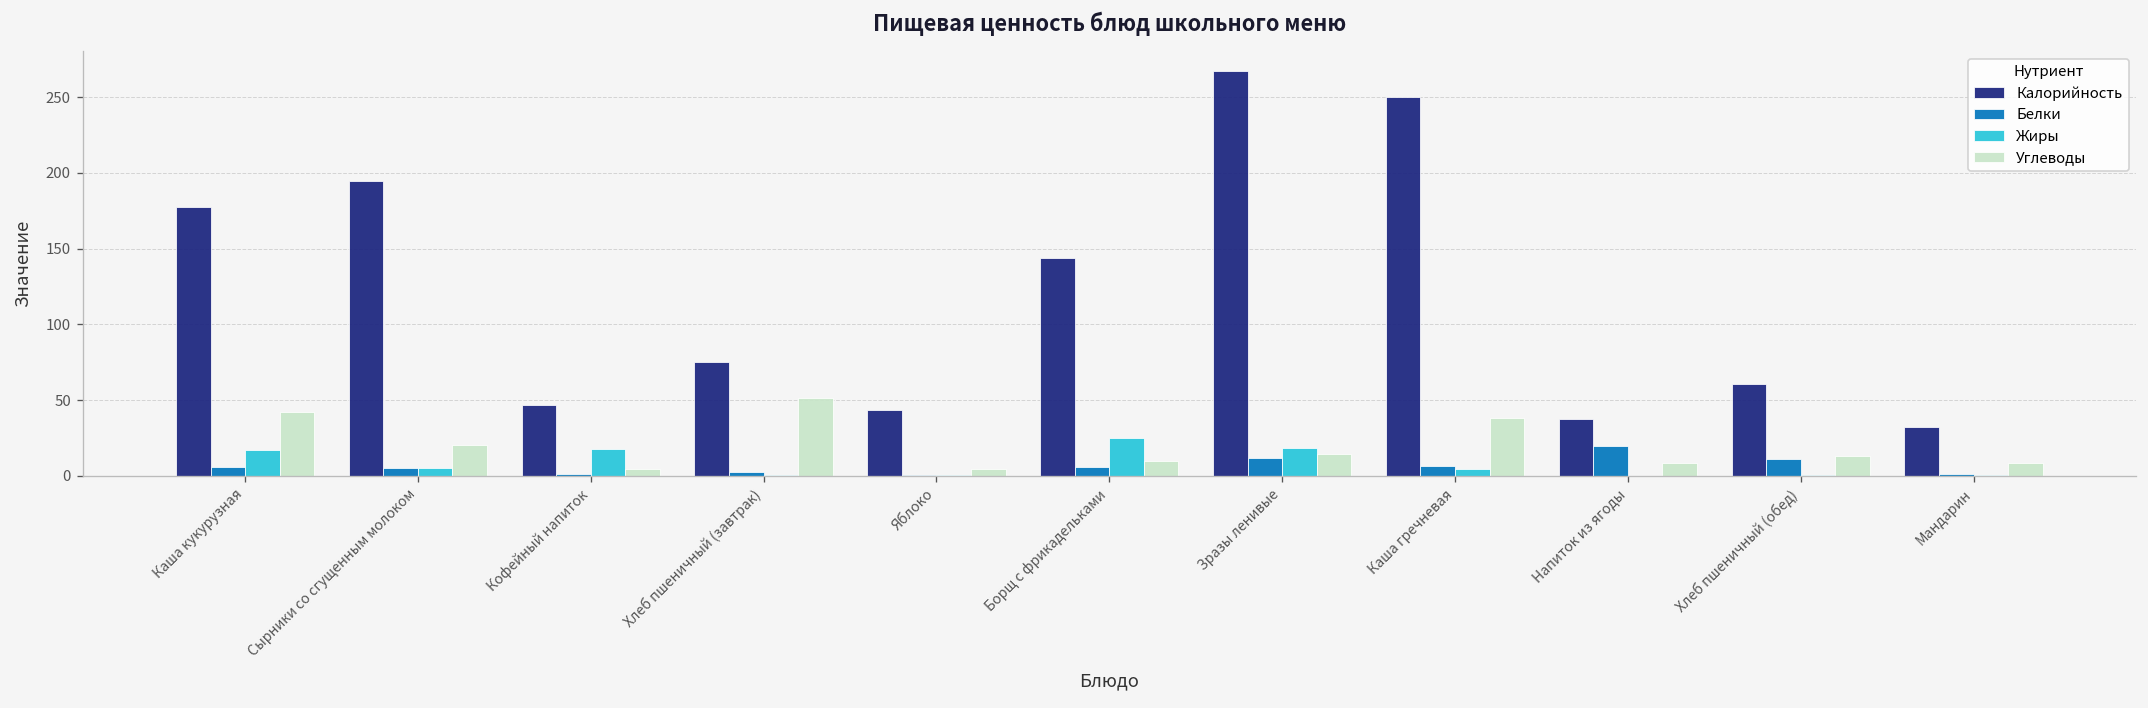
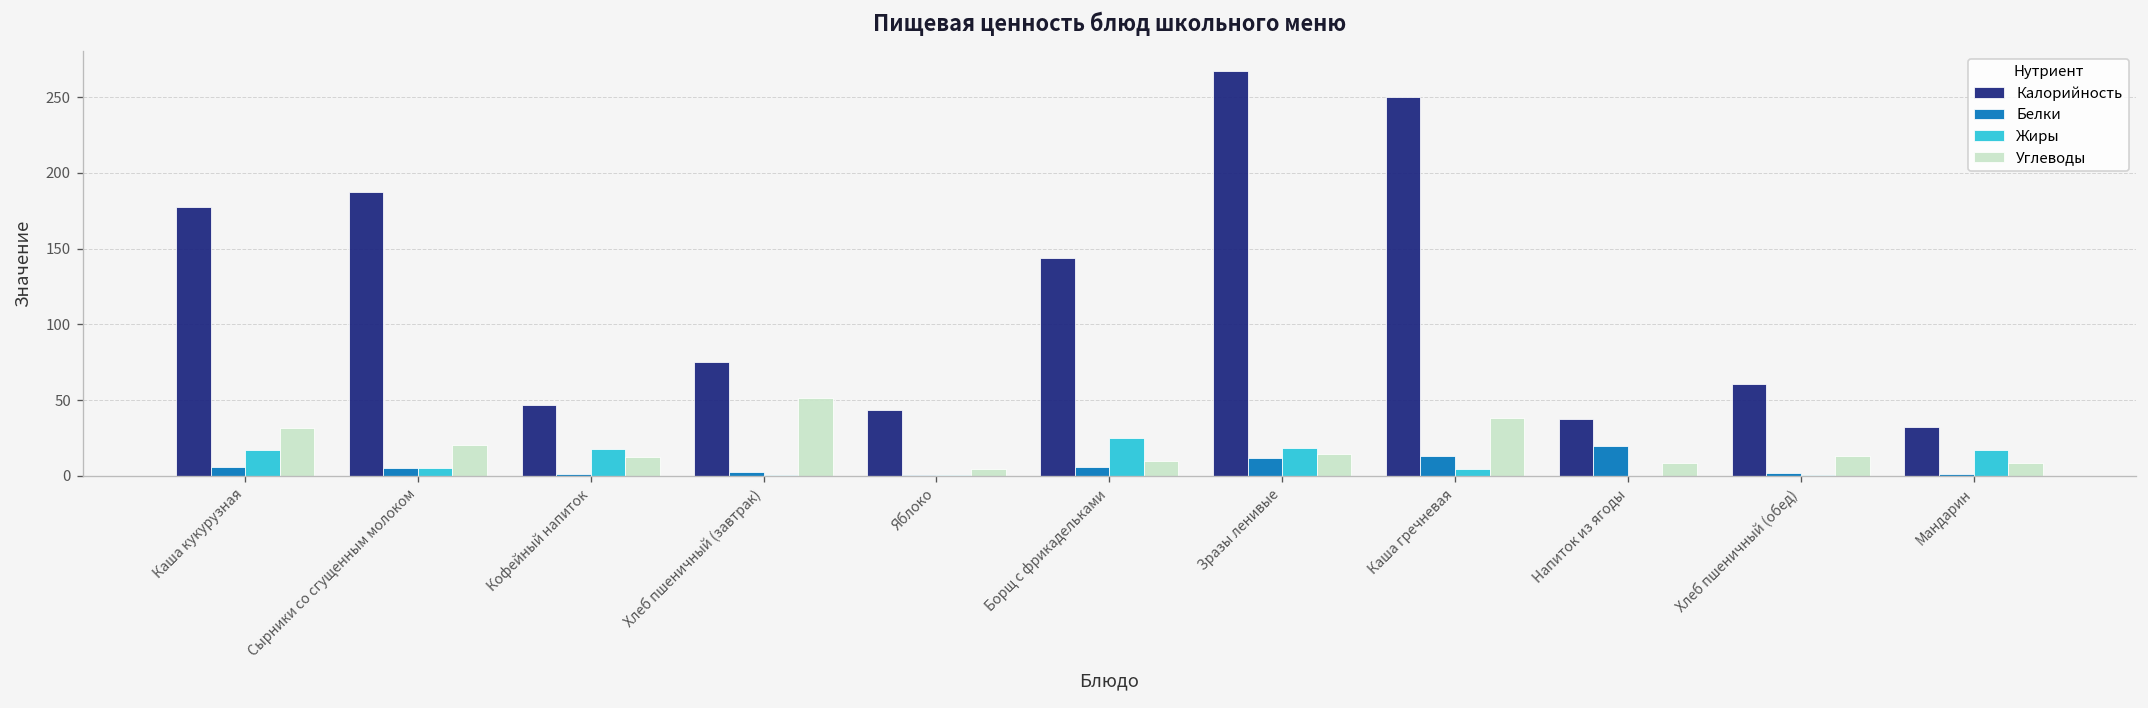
  {
    "Калорийность": {
      "Каша кукурузная": 177,
-     "Сырники со сгущенным молоком": 195,
+     "Сырники со сгущенным молоком": 187,
      "Кофейный напиток": 47,
      "Хлеб пшеничный (завтрак)": 75,
      "Яблоко": 44,
      "Борщ с фрикадельками": 144,
      "Зразы ленивые": 267,
      "Каша гречневая": 250,
      "Напиток из ягоды": 38,
      "Хлеб пшеничный (обед)": 61,
      "Мандарин": 32
    },
    "Белки": {
      "Каша кукурузная": 6,
      "Сырники со сгущенным молоком": 5,
      "Хлеб пшеничный (завтрак)": 2,
      "Борщ с фрикадельками": 6,
      "Зразы ленивые": 12,
-     "Каша гречневая": 6,
+     "Каша гречневая": 13,
      "Напиток из ягоды": 20,
-     "Хлеб пшеничный (обед)": 11
+     "Хлеб пшеничный (обед)": 2
    },
    "Жиры": {
      "Каша кукурузная": 17,
      "Сырники со сгущенным молоком": 5,
      "Кофейный напиток": 18,
      "Борщ с фрикадельками": 25,
      "Зразы ленивые": 18,
      "Каша гречневая": 5,
-     "Мандарин": 0
+     "Мандарин": 17
    },
    "Углеводы": {
-     "Каша кукурузная": 42,
+     "Каша кукурузная": 32,
      "Сырники со сгущенным молоком": 21,
-     "Кофейный напиток": 5,
+     "Кофейный напиток": 13,
      "Хлеб пшеничный (завтрак)": 51,
      "Яблоко": 5,
      "Борщ с фрикадельками": 9,
      "Зразы ленивые": 14,
      "Каша гречневая": 38,
      "Напиток из ягоды": 9,
      "Хлеб пшеничный (обед)": 13,
      "Мандарин": 8
    }
  }
